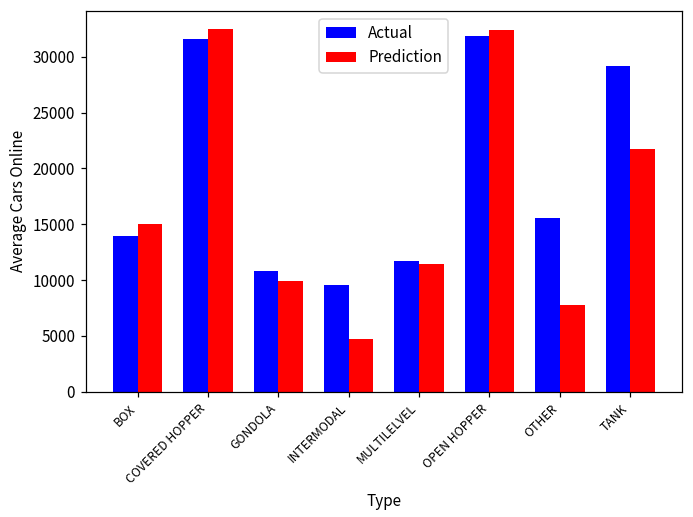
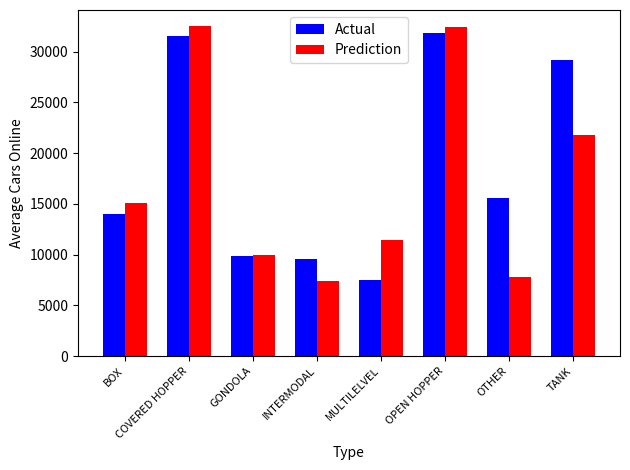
  {
    "Actual": {
      "BOX": 14000,
      "COVERED HOPPER": 31600,
-     "GONDOLA": 10900,
+     "GONDOLA": 9900,
      "INTERMODAL": 9600,
-     "MULTILELVEL": 11700,
+     "MULTILELVEL": 7500,
      "OPEN HOPPER": 31900,
      "OTHER": 15600,
      "TANK": 29200
    },
    "Prediction": {
      "BOX": 15100,
      "COVERED HOPPER": 32500,
      "GONDOLA": 9900,
-     "INTERMODAL": 4800,
+     "INTERMODAL": 7400,
      "MULTILELVEL": 11500,
      "OPEN HOPPER": 32500,
      "OTHER": 7800,
      "TANK": 21800
    }
  }
